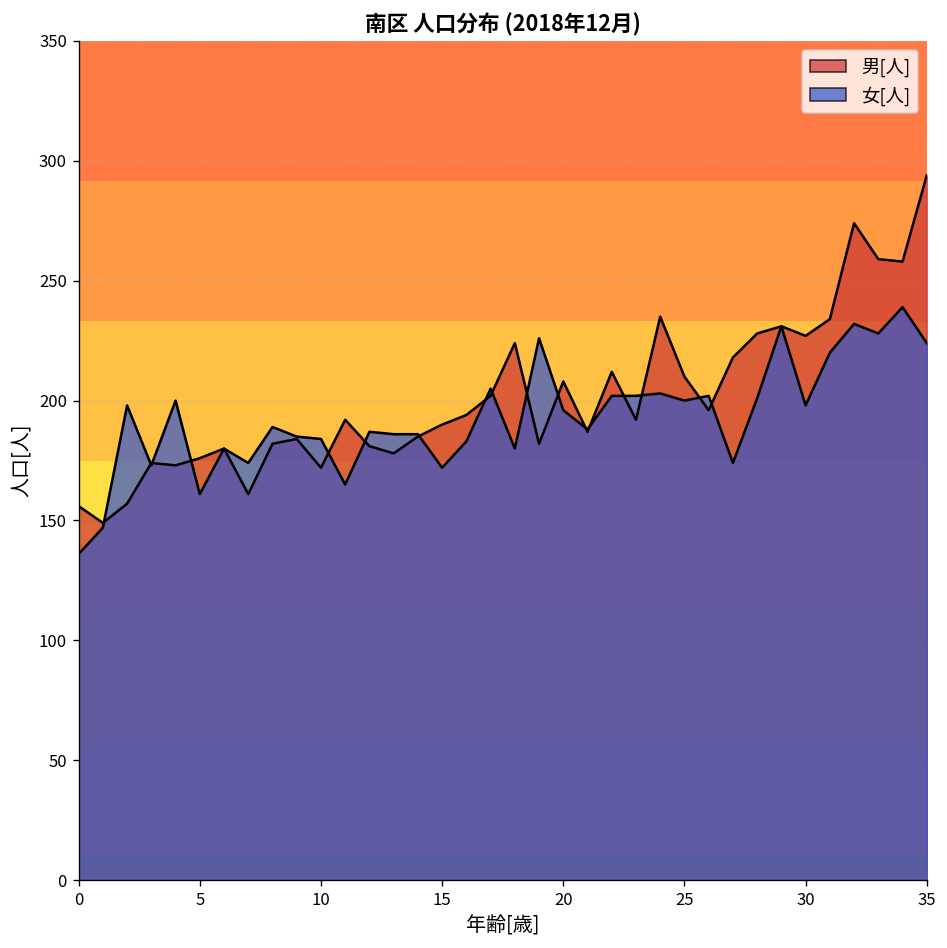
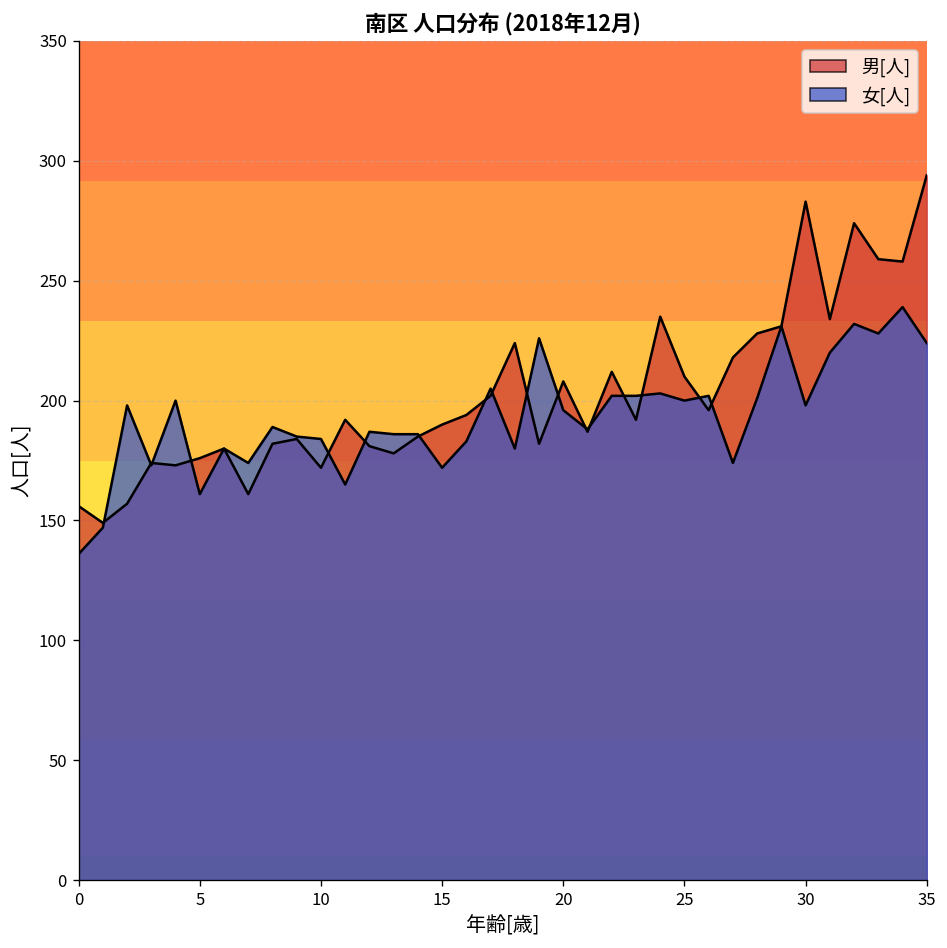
  {
    "男[人]": {
      "0": 156,
      "5": 176,
      "10": 172,
      "15": 190,
      "20": 208,
      "25": 210,
-     "30": 227,
+     "30": 283,
      "35": 294
    },
    "女[人]": {
      "0": 136,
      "5": 161,
      "10": 184,
      "15": 172,
      "20": 196,
      "25": 200,
      "30": 198,
      "35": 224
    }
  }
